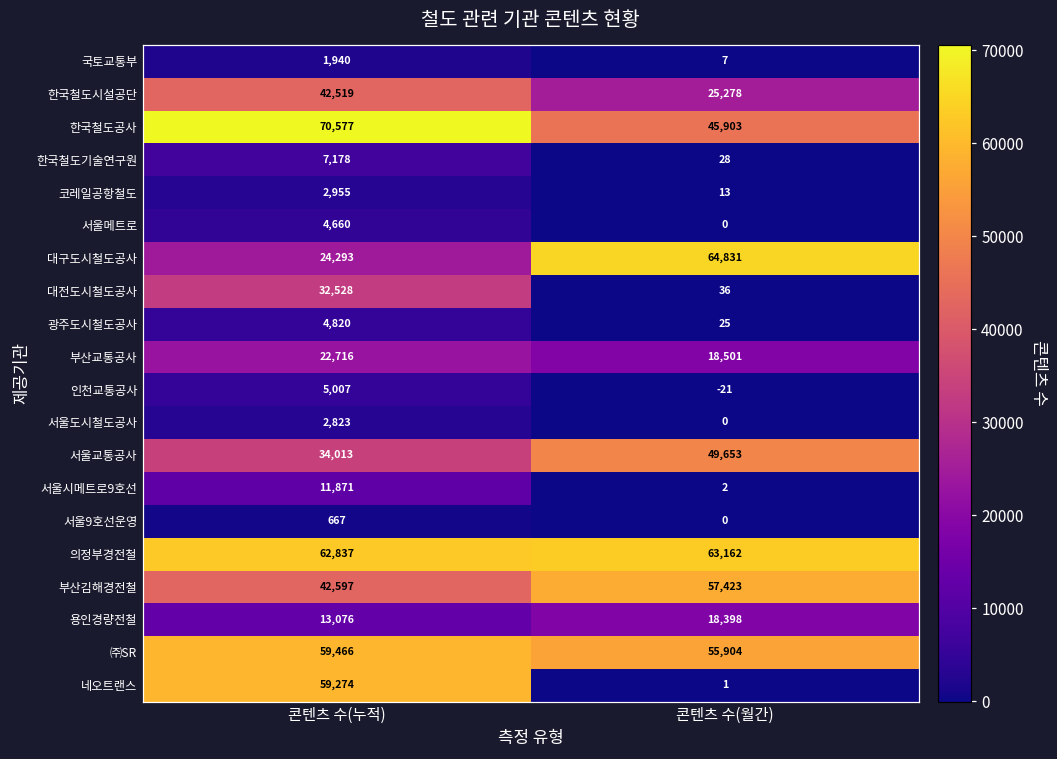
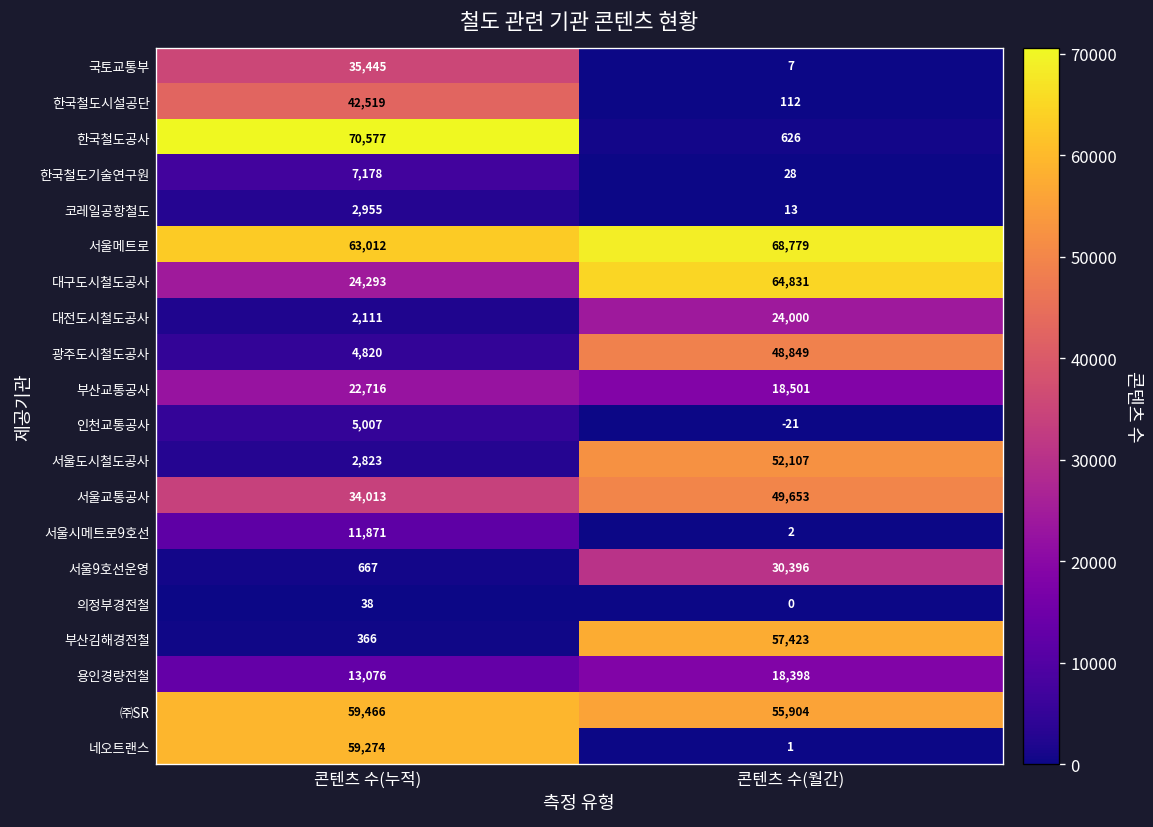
  {
    "국토교통부": {
-     "콘텐츠 수(누적)": "1,940",
+     "콘텐츠 수(누적)": "35,445",
      "콘텐츠 수(월간)": "7"
    },
    "한국철도시설공단": {
      "콘텐츠 수(누적)": "42,519",
-     "콘텐츠 수(월간)": "25,278"
+     "콘텐츠 수(월간)": "112"
    },
    "한국철도공사": {
      "콘텐츠 수(누적)": "70,577",
-     "콘텐츠 수(월간)": "45,903"
+     "콘텐츠 수(월간)": "626"
    },
    "한국철도기술연구원": {
      "콘텐츠 수(누적)": "7,178",
      "콘텐츠 수(월간)": "28"
    },
    "코레일공항철도": {
      "콘텐츠 수(누적)": "2,955",
      "콘텐츠 수(월간)": "13"
    },
    "서울메트로": {
-     "콘텐츠 수(누적)": "4,660",
-     "콘텐츠 수(월간)": "0"
+     "콘텐츠 수(누적)": "63,012",
+     "콘텐츠 수(월간)": "68,779"
    },
    "대구도시철도공사": {
      "콘텐츠 수(누적)": "24,293",
      "콘텐츠 수(월간)": "64,831"
    },
    "대전도시철도공사": {
-     "콘텐츠 수(누적)": "32,528",
-     "콘텐츠 수(월간)": "36"
+     "콘텐츠 수(누적)": "2,111",
+     "콘텐츠 수(월간)": "24,000"
    },
    "광주도시철도공사": {
      "콘텐츠 수(누적)": "4,820",
-     "콘텐츠 수(월간)": "25"
+     "콘텐츠 수(월간)": "48,849"
    },
    "부산교통공사": {
      "콘텐츠 수(누적)": "22,716",
      "콘텐츠 수(월간)": "18,501"
    },
    "인천교통공사": {
      "콘텐츠 수(누적)": "5,007",
      "콘텐츠 수(월간)": "-21"
    },
    "서울도시철도공사": {
      "콘텐츠 수(누적)": "2,823",
-     "콘텐츠 수(월간)": "0"
+     "콘텐츠 수(월간)": "52,107"
    },
    "서울교통공사": {
      "콘텐츠 수(누적)": "34,013",
      "콘텐츠 수(월간)": "49,653"
    },
    "서울시메트로9호선": {
      "콘텐츠 수(누적)": "11,871",
      "콘텐츠 수(월간)": "2"
    },
    "서울9호선운영": {
      "콘텐츠 수(누적)": "667",
-     "콘텐츠 수(월간)": "0"
+     "콘텐츠 수(월간)": "30,396"
    },
    "의정부경전철": {
-     "콘텐츠 수(누적)": "62,837",
-     "콘텐츠 수(월간)": "63,162"
+     "콘텐츠 수(누적)": "38",
+     "콘텐츠 수(월간)": "0"
    },
    "부산김해경전철": {
-     "콘텐츠 수(누적)": "42,597",
+     "콘텐츠 수(누적)": "366",
      "콘텐츠 수(월간)": "57,423"
    },
    "용인경량전철": {
      "콘텐츠 수(누적)": "13,076",
      "콘텐츠 수(월간)": "18,398"
    },
    "㈜SR": {
      "콘텐츠 수(누적)": "59,466",
      "콘텐츠 수(월간)": "55,904"
    },
    "네오트랜스": {
      "콘텐츠 수(누적)": "59,274",
      "콘텐츠 수(월간)": "1"
    }
  }
